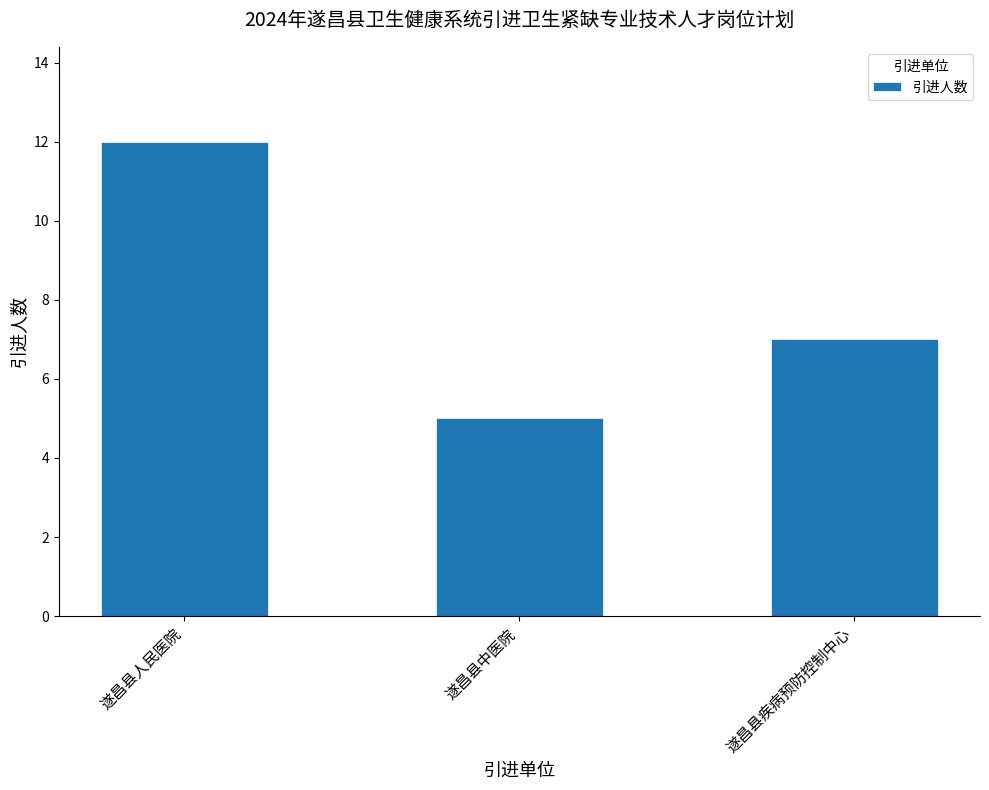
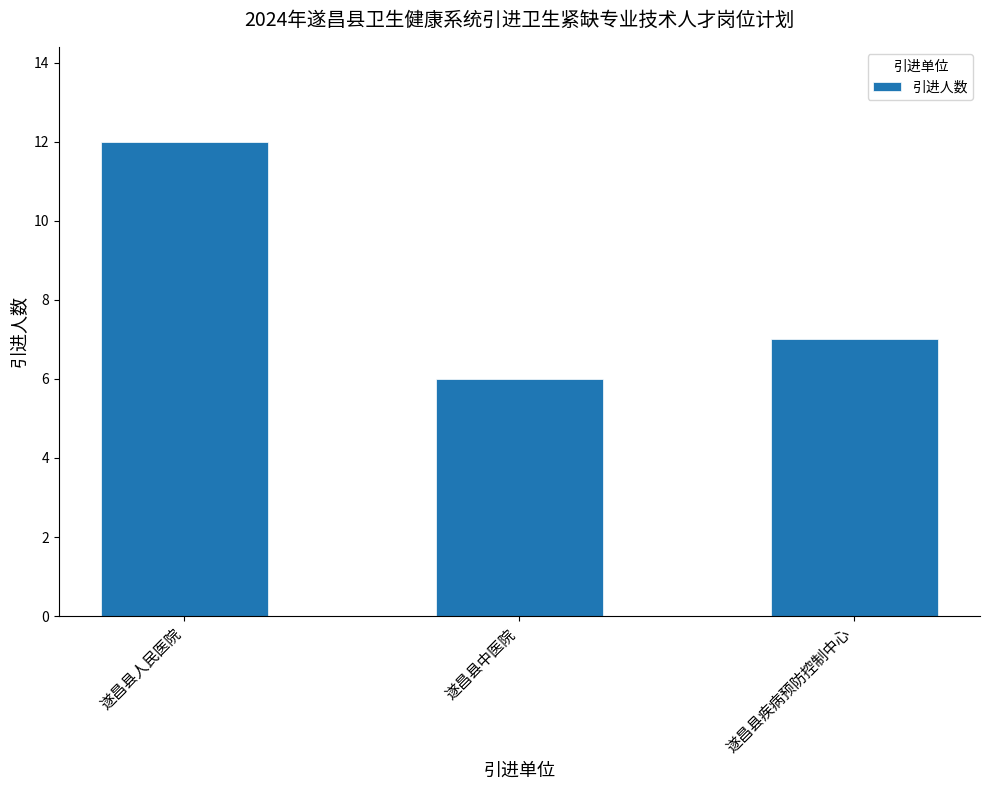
  {
    "遂昌县人民医院": 12,
-   "遂昌县中医院": 5,
+   "遂昌县中医院": 6,
    "遂昌县疾病预防控制中心": 7
  }
